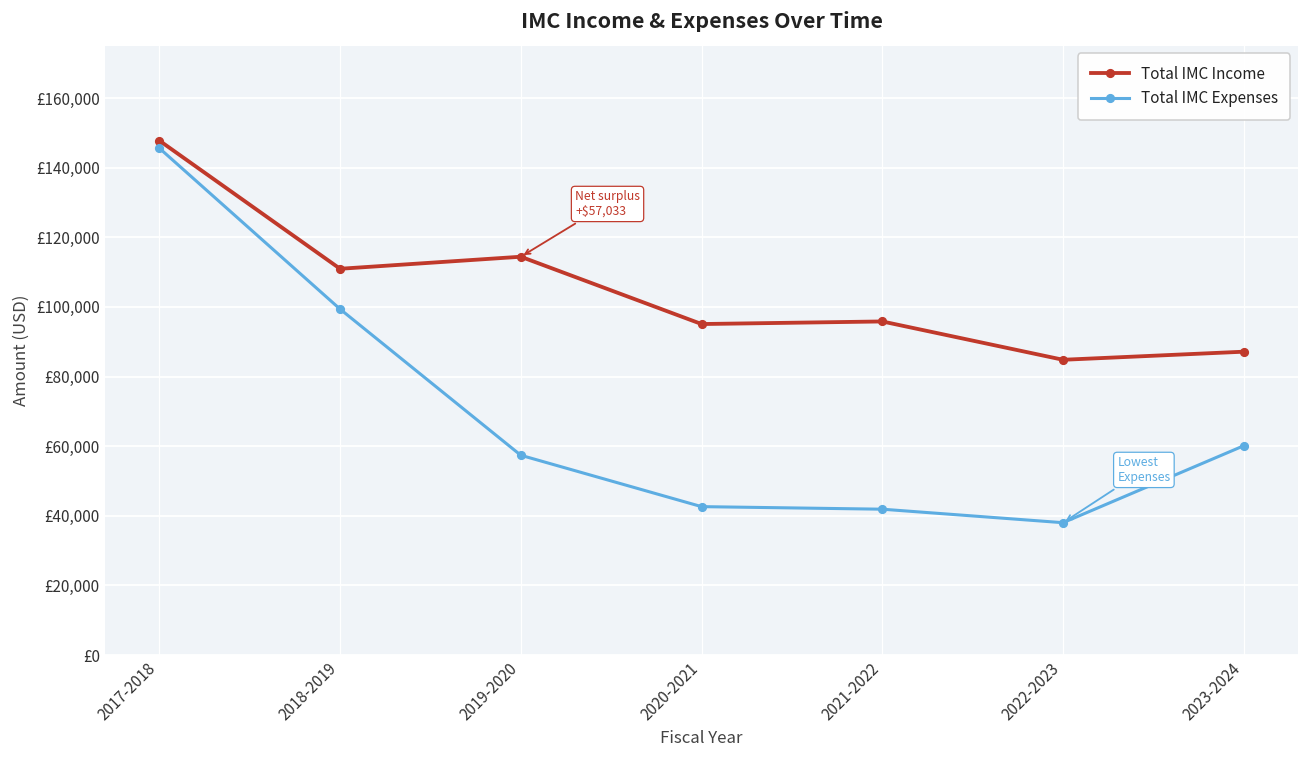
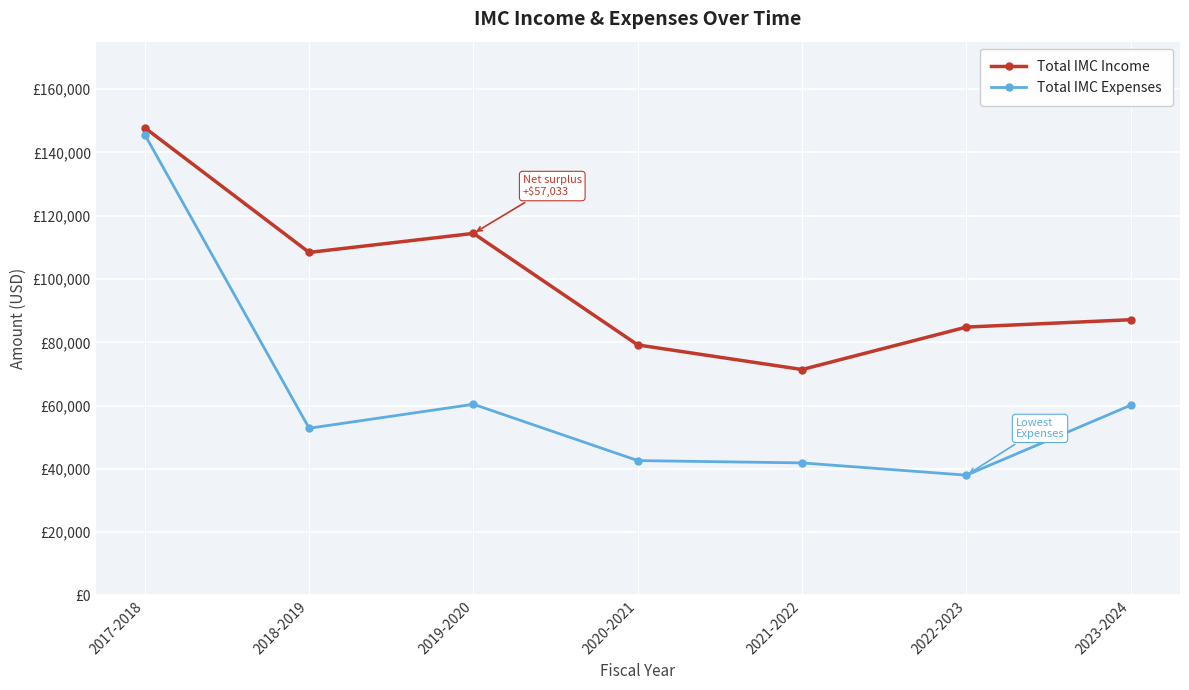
  {
    "Total IMC Income": {
      "2017-2018": "£148,000",
-     "2018-2019": "£111,000",
-     "2020-2021": "£95,000",
-     "2021-2022": "£96,000",
+     "2018-2019": "£108,000",
+     "2020-2021": "£79,000",
+     "2021-2022": "£71,000",
      "2022-2023": "£85,000",
      "2023-2024": "£87,000"
    },
    "Total IMC Expenses": {
      "2017-2018": "£146,000",
-     "2018-2019": "£99,000",
-     "2019-2020": "£57,000",
+     "2018-2019": "£53,000",
+     "2019-2020": "£60,000",
      "2020-2021": "£43,000",
      "2021-2022": "£42,000",
      "2022-2023": "£38,000",
      "2023-2024": "£60,000"
    }
  }
